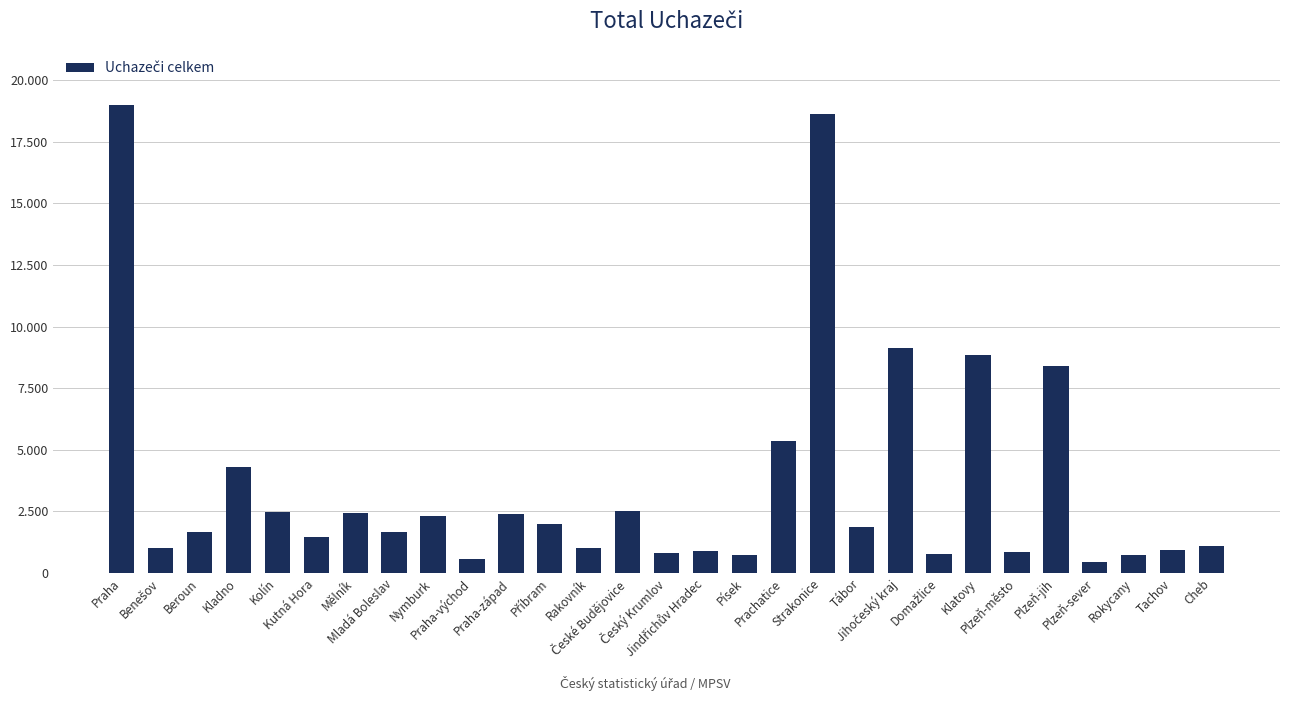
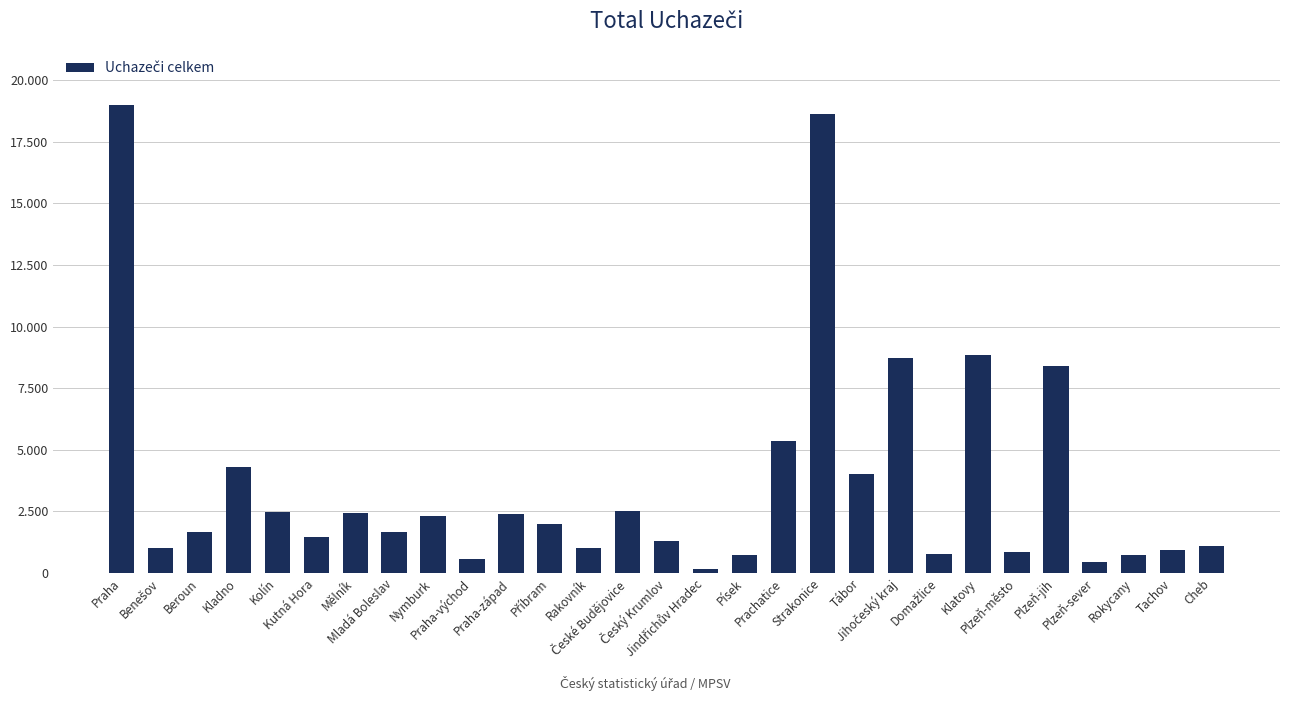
  {
    "Praha": 19.0,
    "Benešov": 1.0,
    "Beroun": 1.6,
    "Kladno": 4.3,
    "Kolín": 2.5,
    "Kutná Hora": 1.5,
    "Mělník": 2.4,
    "Mladá Boleslav": 1.7,
    "Nymburk": 2.3,
    "Praha-východ": 0.6,
    "Praha-západ": 2.4,
    "Příbram": 2.0,
    "Rakovník": 1.0,
    "České Budějovice": 2.5,
-   "Český Krumlov": 0.8,
-   "Jindřichův Hradec": 0.9,
+   "Český Krumlov": 1.3,
+   "Jindřichův Hradec": 0.2,
    "Písek": 0.7,
    "Prachatice": 5.4,
    "Strakonice": 18.6,
-   "Tábor": 1.9,
-   "Jihočeský kraj": 9.1,
+   "Tábor": 4.0,
+   "Jihočeský kraj": 8.7,
    "Domažlice": 0.8,
    "Klatovy": 8.8,
    "Plzeň-město": 0.8,
    "Plzeň-jih": 8.4,
    "Plzeň-sever": 0.4,
    "Rokycany": 0.7,
    "Tachov": 0.9,
    "Cheb": 1.1
  }
